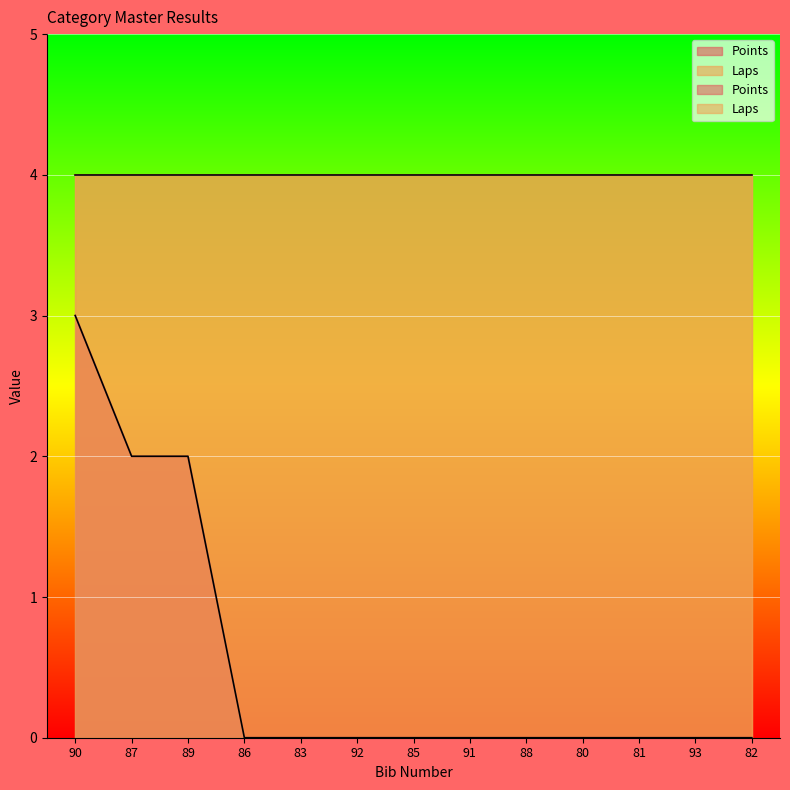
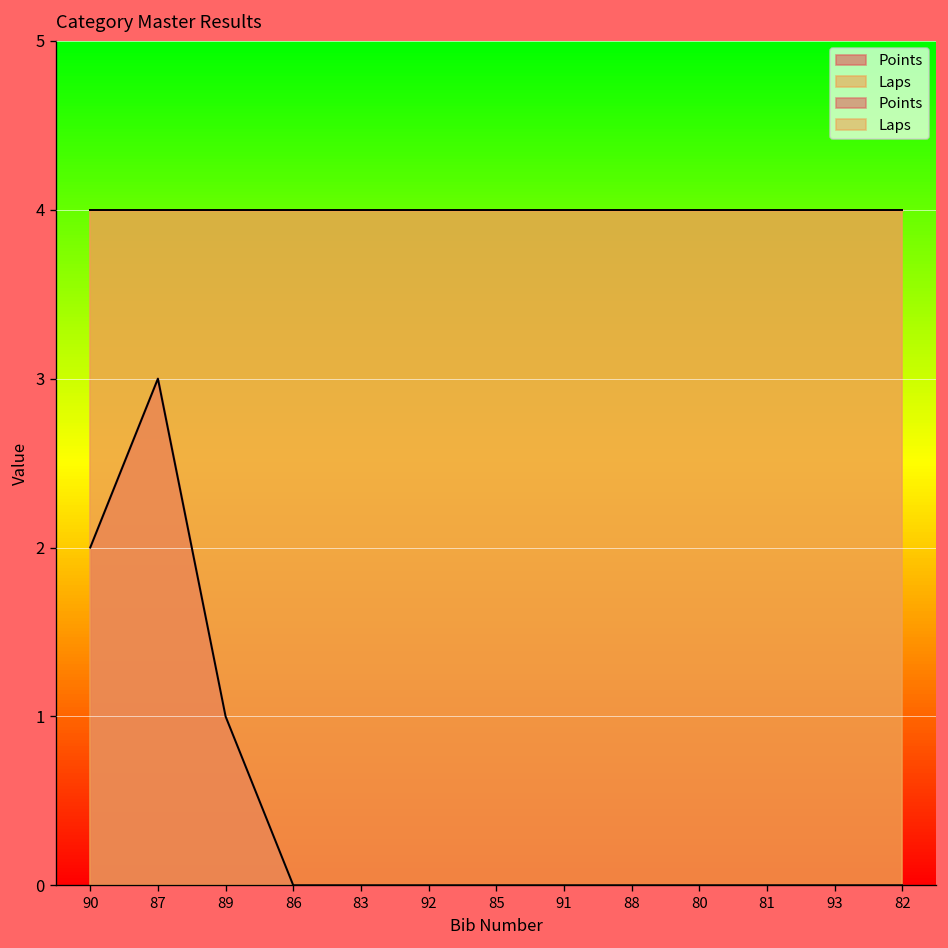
  {
    "Points": {
-     "90": 3,
-     "87": 2,
-     "89": 2,
+     "90": 2,
+     "87": 3,
+     "89": 1,
      "86": 0,
      "83": 0,
      "92": 0,
      "85": 0,
      "91": 0,
      "88": 0,
      "80": 0,
      "81": 0,
      "93": 0,
      "82": 0
    },
    "Laps": {
      "90": 4,
      "87": 4,
      "89": 4,
      "86": 4,
      "83": 4,
      "92": 4,
      "85": 4,
      "91": 4,
      "88": 4,
      "80": 4,
      "81": 4,
      "93": 4,
      "82": 4
    }
  }
